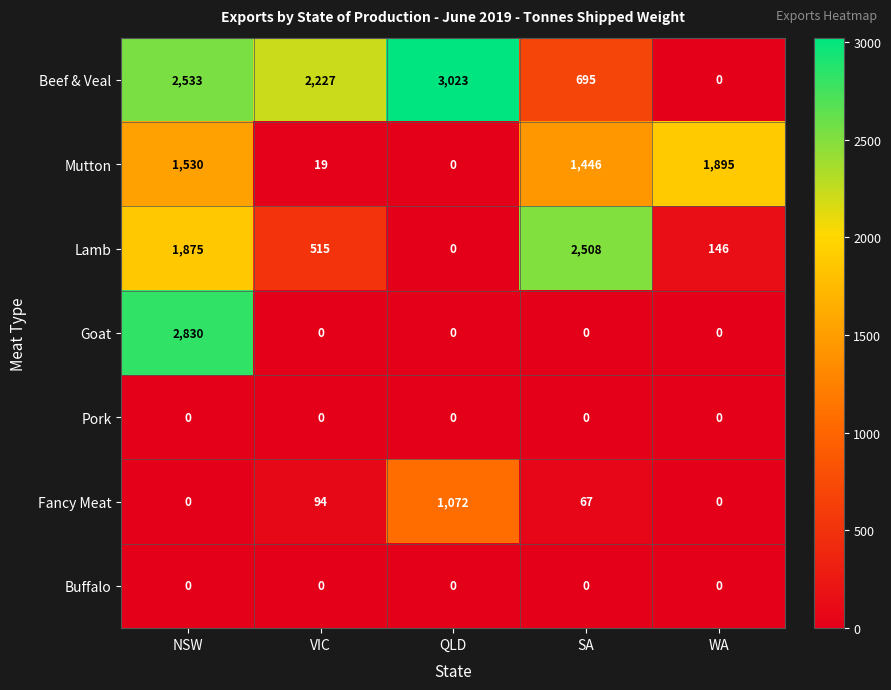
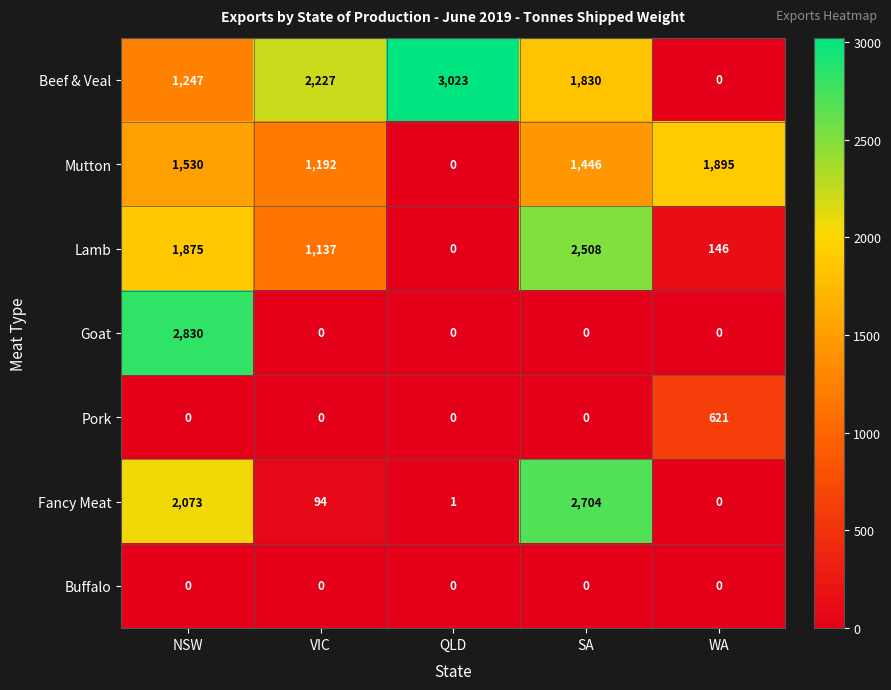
  {
    "Beef & Veal": {
-     "NSW": "2,533",
+     "NSW": "1,247",
      "VIC": "2,227",
      "QLD": "3,023",
-     "SA": "695",
+     "SA": "1,830",
      "WA": "0"
    },
    "Mutton": {
      "NSW": "1,530",
-     "VIC": "19",
+     "VIC": "1,192",
      "QLD": "0",
      "SA": "1,446",
      "WA": "1,895"
    },
    "Lamb": {
      "NSW": "1,875",
-     "VIC": "515",
+     "VIC": "1,137",
      "QLD": "0",
      "SA": "2,508",
      "WA": "146"
    },
    "Goat": {
      "NSW": "2,830",
      "VIC": "0",
      "QLD": "0",
      "SA": "0",
      "WA": "0"
    },
    "Pork": {
      "NSW": "0",
      "VIC": "0",
      "QLD": "0",
      "SA": "0",
-     "WA": "0"
+     "WA": "621"
    },
    "Fancy Meat": {
-     "NSW": "0",
+     "NSW": "2,073",
      "VIC": "94",
-     "QLD": "1,072",
-     "SA": "67",
+     "QLD": "1",
+     "SA": "2,704",
      "WA": "0"
    },
    "Buffalo": {
      "NSW": "0",
      "VIC": "0",
      "QLD": "0",
      "SA": "0",
      "WA": "0"
    }
  }
